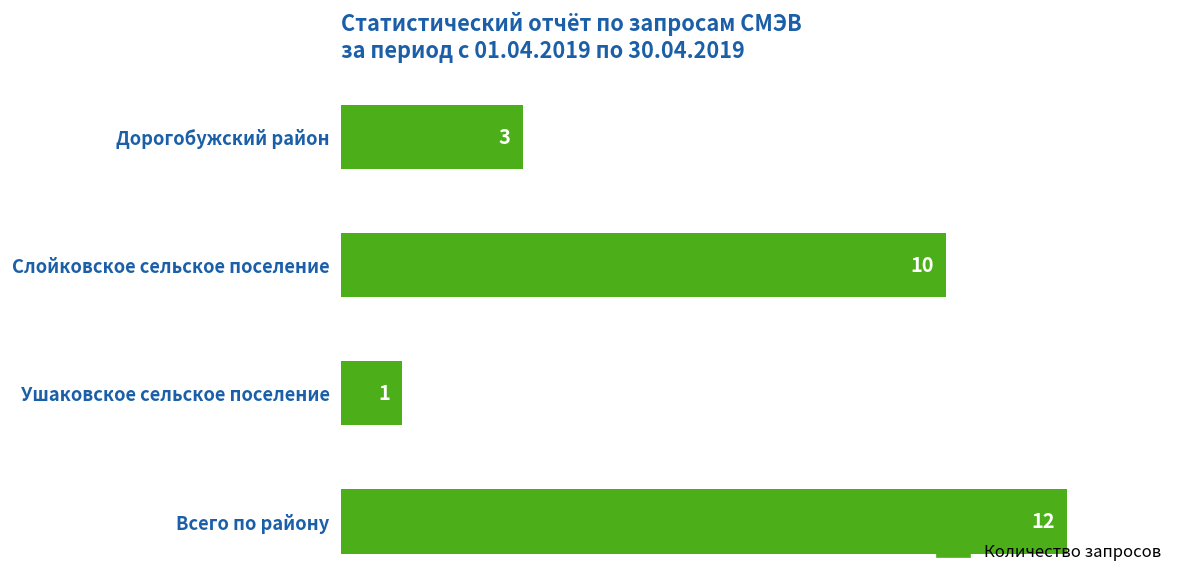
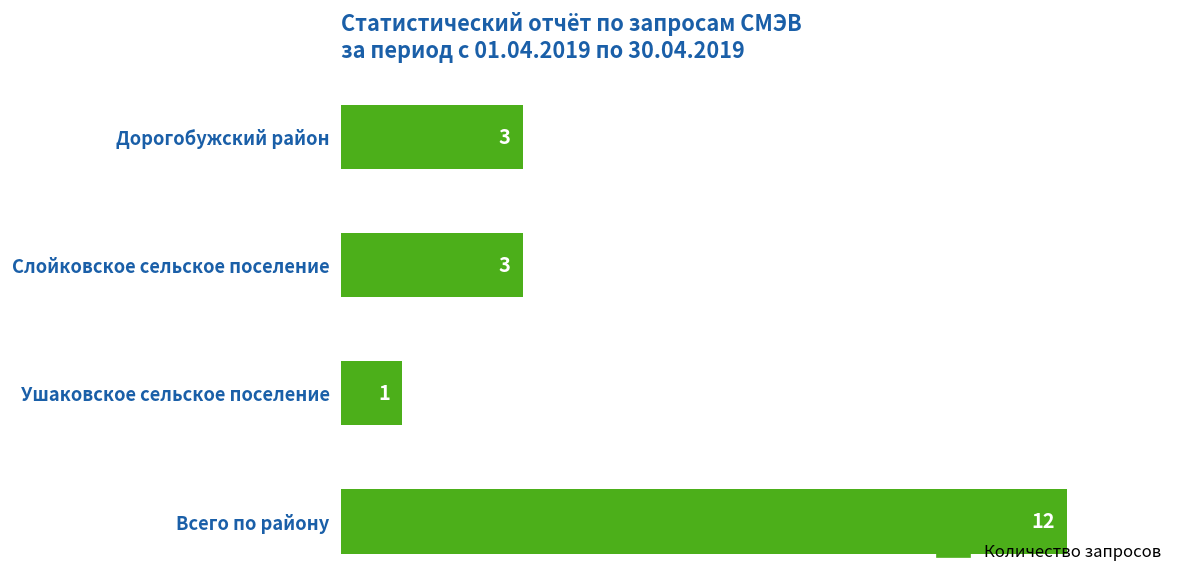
  {
    "Дорогобужский район": 3,
-   "Слойковское сельское поселение": 10,
+   "Слойковское сельское поселение": 3,
    "Ушаковское сельское поселение": 1,
    "Всего по району": 12
  }
